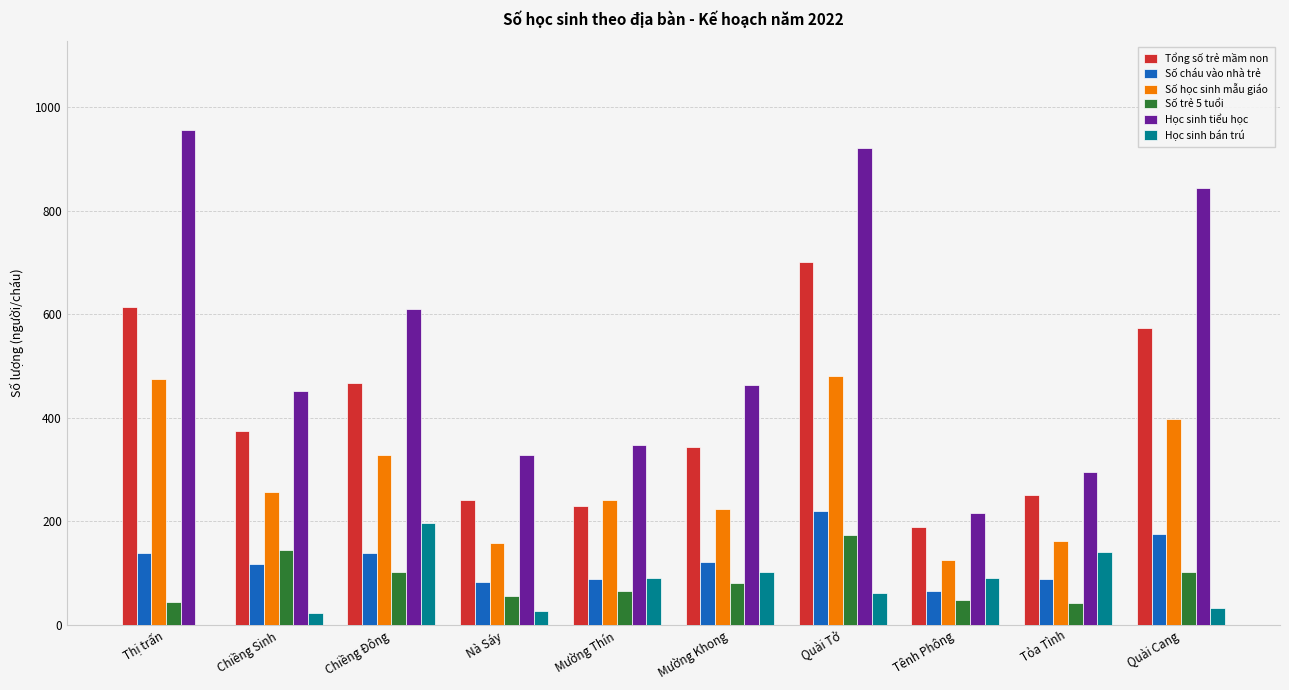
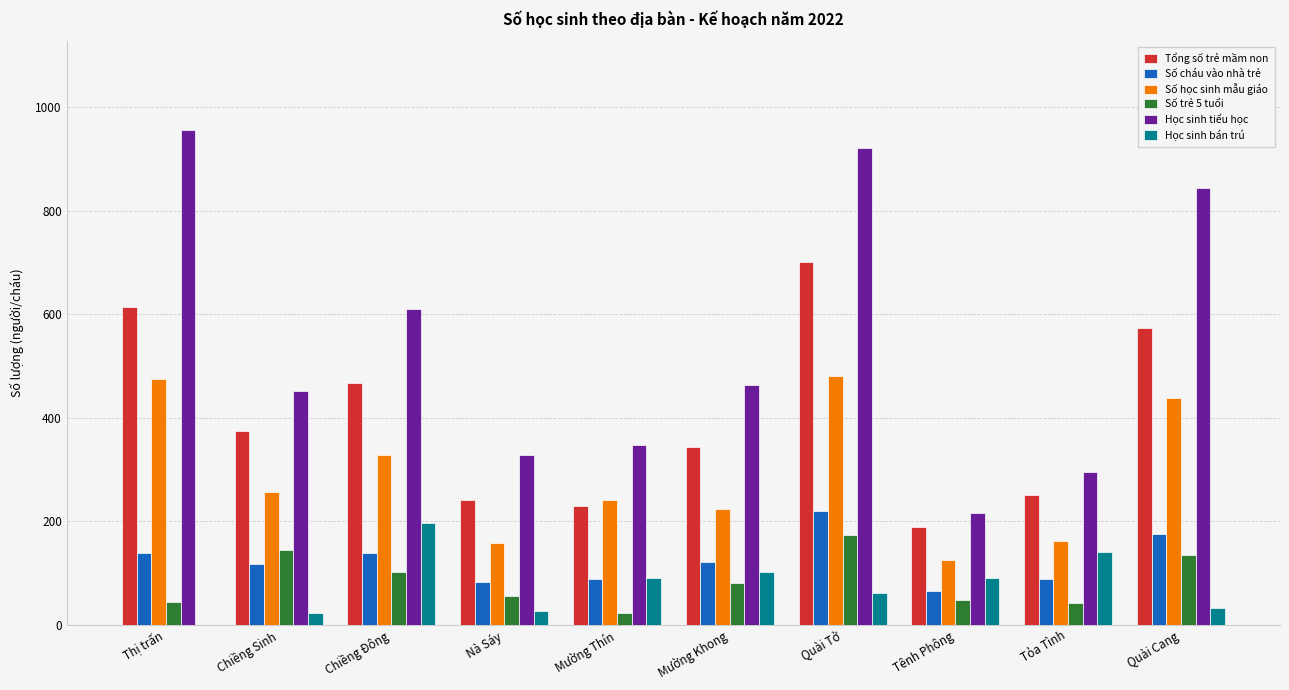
  {
    "Tổng số trẻ mầm non": {
      "Thị trấn": 610,
      "Chiềng Sinh": 370,
      "Chiềng Đông": 470,
      "Nà Sáy": 240,
      "Mường Thín": 230,
      "Mường Khong": 340,
      "Quài Tở": 700,
      "Tênh Phông": 190,
      "Tỏa Tình": 250,
      "Quài Cang": 570
    },
    "Số cháu vào nhà trẻ": {
      "Thị trấn": 140,
      "Chiềng Sinh": 120,
      "Chiềng Đông": 140,
      "Nà Sáy": 80,
      "Mường Thín": 90,
      "Mường Khong": 120,
      "Quài Tở": 220,
      "Tênh Phông": 60,
      "Tỏa Tình": 90,
      "Quài Cang": 180
    },
    "Số học sinh mẫu giáo": {
      "Thị trấn": 470,
      "Chiềng Sinh": 260,
      "Chiềng Đông": 330,
      "Nà Sáy": 160,
      "Mường Thín": 240,
      "Mường Khong": 220,
      "Quài Tở": 480,
      "Tênh Phông": 120,
      "Tỏa Tình": 160,
-     "Quài Cang": 400
+     "Quài Cang": 440
    },
    "Số trẻ 5 tuổi": {
      "Thị trấn": 40,
      "Chiềng Sinh": 150,
      "Chiềng Đông": 100,
      "Nà Sáy": 60,
-     "Mường Thín": 60,
+     "Mường Thín": 20,
      "Mường Khong": 80,
      "Quài Tở": 170,
      "Tênh Phông": 50,
      "Tỏa Tình": 40,
-     "Quài Cang": 100
+     "Quài Cang": 140
    },
    "Học sinh tiểu học": {
      "Thị trấn": 960,
      "Chiềng Sinh": 450,
      "Chiềng Đông": 610,
      "Nà Sáy": 330,
      "Mường Thín": 350,
      "Mường Khong": 460,
      "Quài Tở": 920,
      "Tênh Phông": 220,
      "Tỏa Tình": 290,
      "Quài Cang": 840
    },
    "Học sinh bán trú": {
      "Thị trấn": 0,
      "Chiềng Sinh": 20,
      "Chiềng Đông": 200,
      "Nà Sáy": 30,
      "Mường Thín": 90,
      "Mường Khong": 100,
      "Quài Tở": 60,
      "Tênh Phông": 90,
      "Tỏa Tình": 140,
      "Quài Cang": 30
    }
  }
